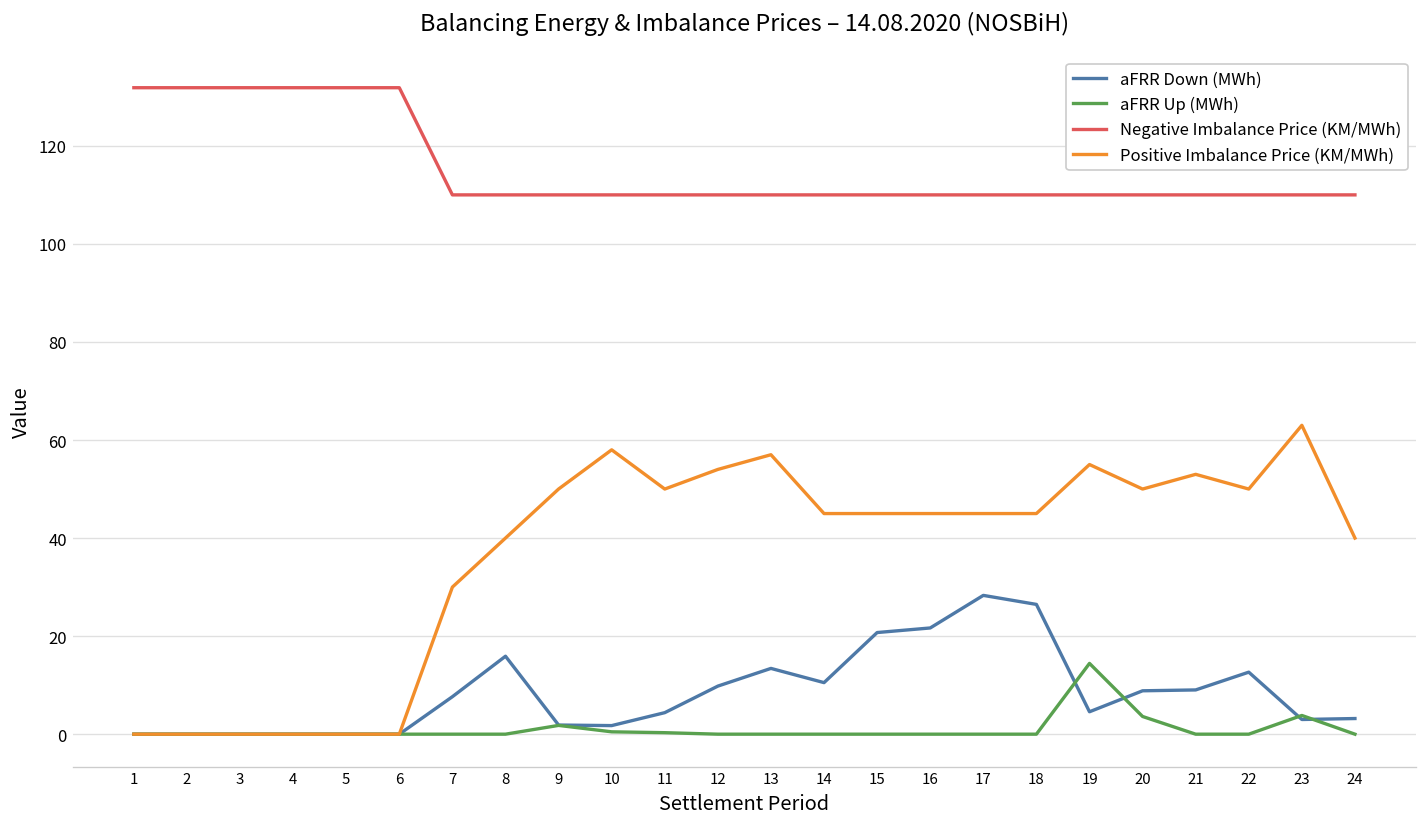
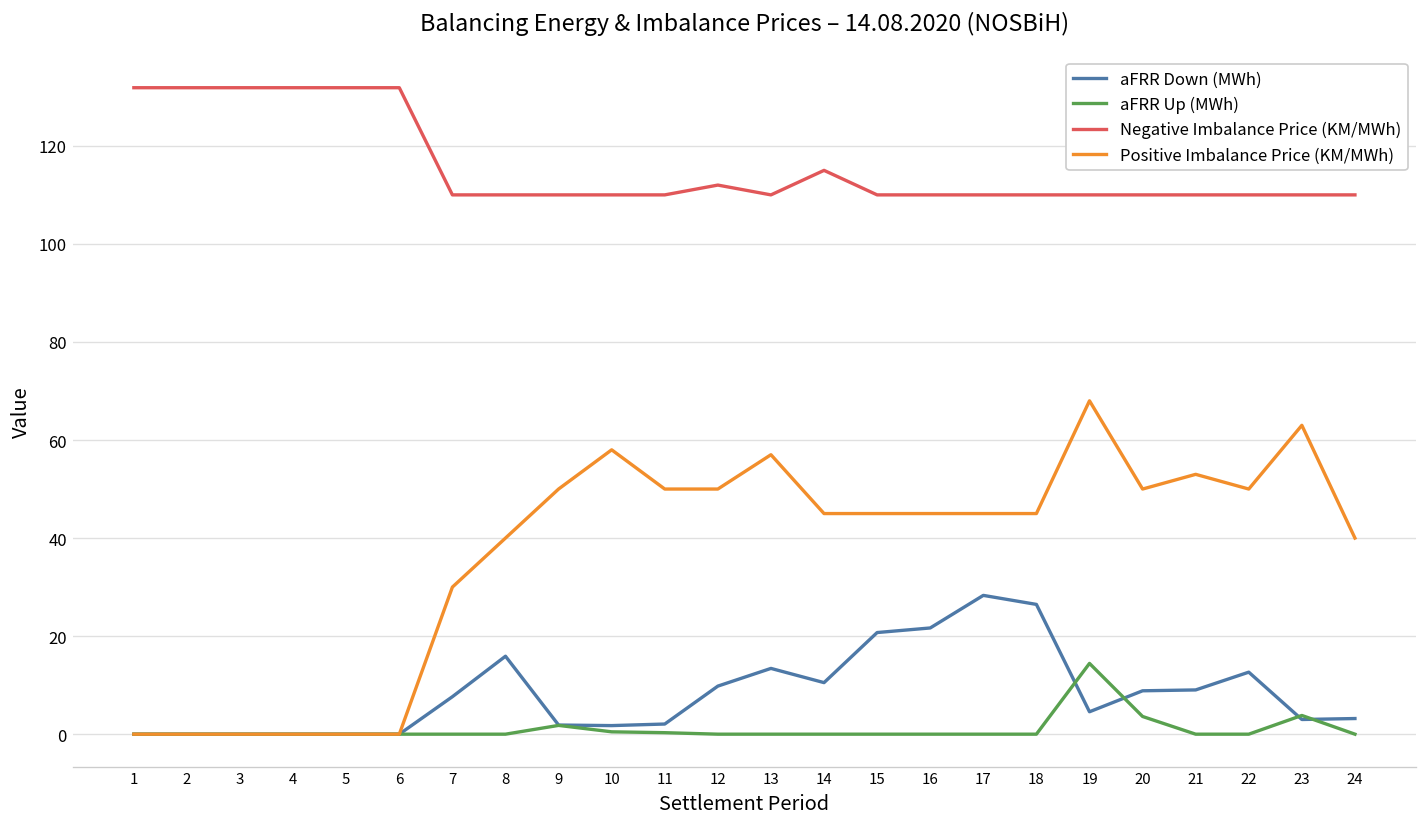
  {
    "aFRR Down (MWh)": {
      "7": 8,
      "8": 16,
      "10": 2,
-     "11": 4,
+     "11": 2,
      "12": 10,
      "13": 13,
      "14": 11,
      "15": 21,
      "16": 22,
      "17": 28,
      "18": 26,
      "19": 5,
      "20": 9,
      "21": 9,
      "22": 13,
      "23": 3,
      "24": 3
    },
    "aFRR Up (MWh)": {
      "7": 0,
      "8": 0,
      "10": 0,
      "11": 0,
      "12": 0,
      "13": 0,
      "14": 0,
      "15": 0,
      "16": 0,
      "17": 0,
      "18": 0,
      "19": 14,
      "20": 4,
      "21": 0,
      "22": 0,
      "23": 4,
      "24": 0
    },
    "Negative Imbalance Price (KM/MWh)": {
      "1": 132,
      "2": 132,
      "3": 132,
      "4": 132,
      "5": 132,
      "6": 132,
      "7": 110,
      "8": 110,
      "9": 110,
      "10": 110,
      "11": 110,
-     "12": 110,
+     "12": 112,
      "13": 110,
-     "14": 110,
+     "14": 115,
      "15": 110,
      "16": 110,
      "17": 110,
      "18": 110,
      "19": 110,
      "20": 110,
      "21": 110,
      "22": 110,
      "23": 110,
      "24": 110
    },
    "Positive Imbalance Price (KM/MWh)": {
      "7": 30,
      "8": 40,
      "9": 50,
      "10": 58,
      "11": 50,
-     "12": 54,
+     "12": 50,
      "13": 57,
      "14": 45,
      "15": 45,
      "16": 45,
      "17": 45,
      "18": 45,
-     "19": 55,
+     "19": 68,
      "20": 50,
      "21": 53,
      "22": 50,
      "23": 63,
      "24": 40
    }
  }
